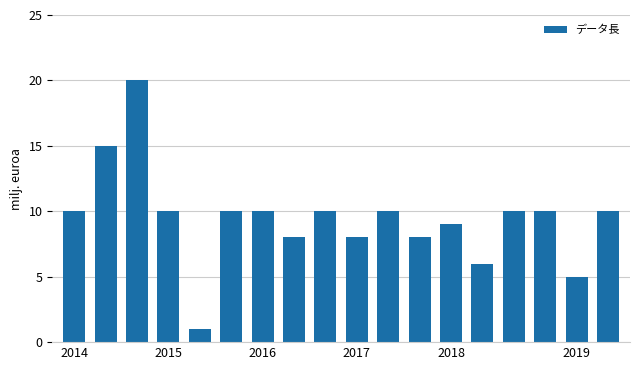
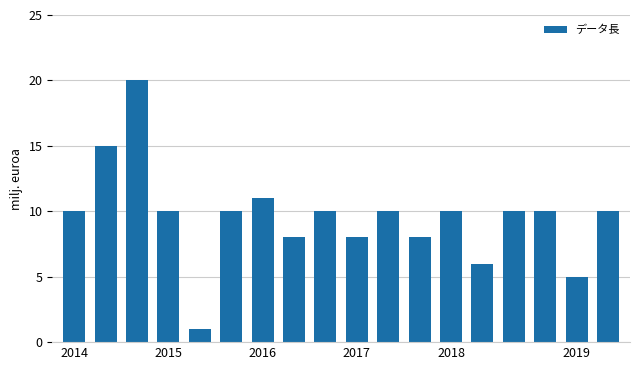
  {
    "2014": 10,
    "2015": 10,
-   "2016": 10,
+   "2016": 11,
    "2017": 8,
-   "2018": 9,
+   "2018": 10,
    "2019": 5
  }
